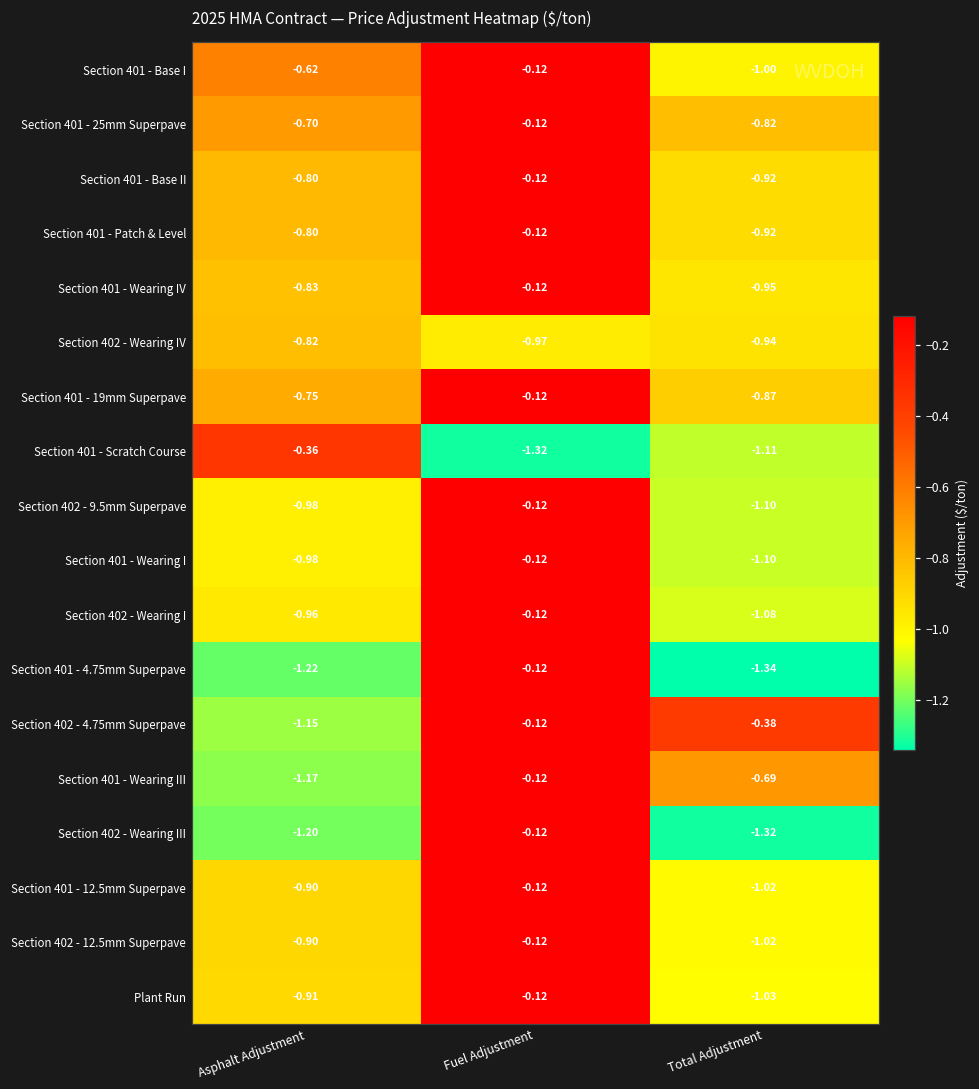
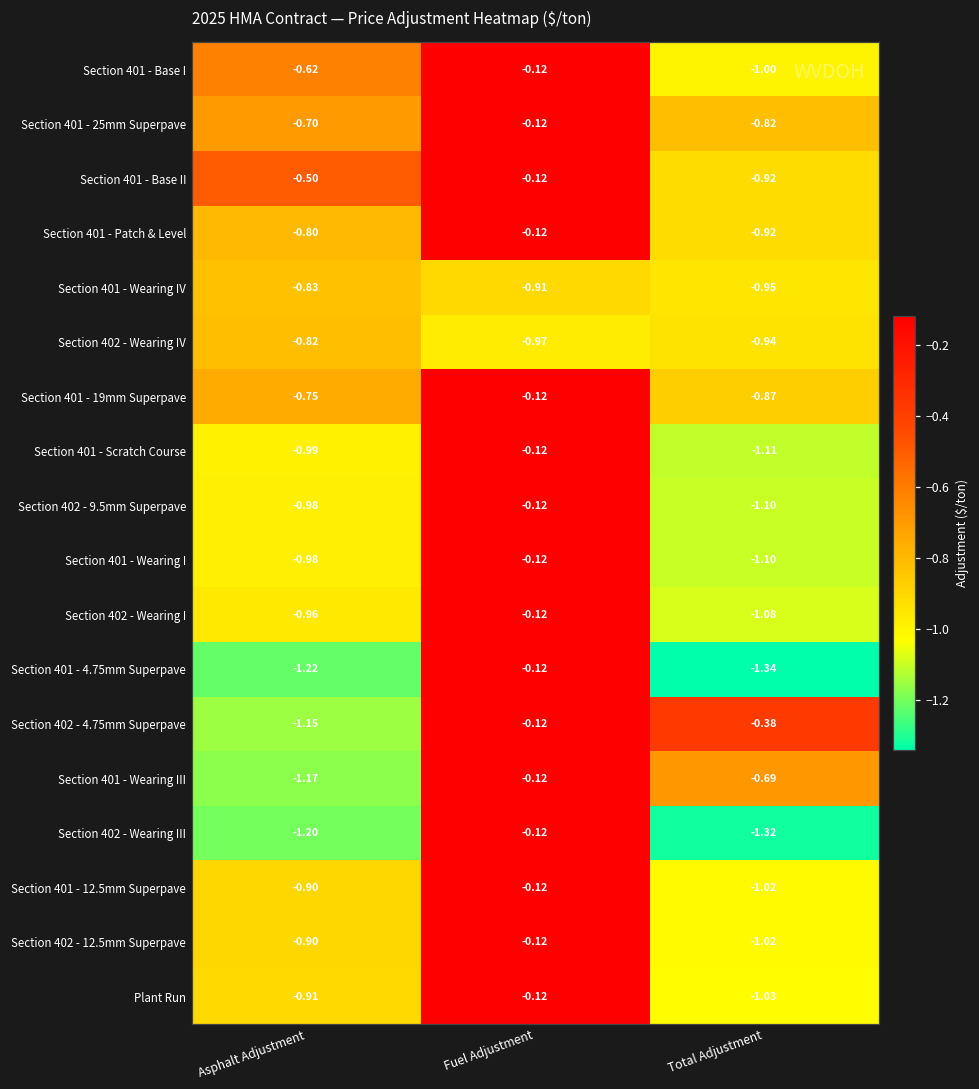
  {
    "Section 401 - Base I": {
      "Asphalt Adjustment": -0.62,
      "Fuel Adjustment": -0.12
    },
    "Section 401 - 25mm Superpave": {
      "Asphalt Adjustment": -0.70,
      "Fuel Adjustment": -0.12,
      "Total Adjustment": -0.82
    },
    "Section 401 - Base II": {
-     "Asphalt Adjustment": -0.80,
+     "Asphalt Adjustment": -0.50,
      "Fuel Adjustment": -0.12,
      "Total Adjustment": -0.92
    },
    "Section 401 - Patch & Level": {
      "Asphalt Adjustment": -0.80,
      "Fuel Adjustment": -0.12,
      "Total Adjustment": -0.92
    },
    "Section 401 - Wearing IV": {
      "Asphalt Adjustment": -0.83,
-     "Fuel Adjustment": -0.12,
+     "Fuel Adjustment": -0.91,
      "Total Adjustment": -0.95
    },
    "Section 402 - Wearing IV": {
      "Asphalt Adjustment": -0.82,
      "Fuel Adjustment": -0.97,
      "Total Adjustment": -0.94
    },
    "Section 401 - 19mm Superpave": {
      "Asphalt Adjustment": -0.75,
      "Fuel Adjustment": -0.12,
      "Total Adjustment": -0.87
    },
    "Section 401 - Scratch Course": {
-     "Asphalt Adjustment": -0.36,
-     "Fuel Adjustment": -1.32,
+     "Asphalt Adjustment": -0.99,
+     "Fuel Adjustment": -0.12,
      "Total Adjustment": -1.11
    },
    "Section 402 - 9.5mm Superpave": {
      "Asphalt Adjustment": -0.98,
      "Fuel Adjustment": -0.12,
      "Total Adjustment": -1.10
    },
    "Section 401 - Wearing I": {
      "Asphalt Adjustment": -0.98,
      "Fuel Adjustment": -0.12,
      "Total Adjustment": -1.10
    },
    "Section 402 - Wearing I": {
      "Asphalt Adjustment": -0.96,
      "Fuel Adjustment": -0.12,
      "Total Adjustment": -1.08
    },
    "Section 401 - 4.75mm Superpave": {
      "Asphalt Adjustment": -1.22,
      "Fuel Adjustment": -0.12,
      "Total Adjustment": -1.34
    },
    "Section 402 - 4.75mm Superpave": {
      "Asphalt Adjustment": -1.15,
      "Fuel Adjustment": -0.12,
      "Total Adjustment": -0.38
    },
    "Section 401 - Wearing III": {
      "Asphalt Adjustment": -1.17,
      "Fuel Adjustment": -0.12,
      "Total Adjustment": -0.69
    },
    "Section 402 - Wearing III": {
      "Asphalt Adjustment": -1.20,
      "Fuel Adjustment": -0.12,
      "Total Adjustment": -1.32
    },
    "Section 401 - 12.5mm Superpave": {
      "Asphalt Adjustment": -0.90,
      "Fuel Adjustment": -0.12,
      "Total Adjustment": -1.02
    },
    "Section 402 - 12.5mm Superpave": {
      "Asphalt Adjustment": -0.90,
      "Fuel Adjustment": -0.12,
      "Total Adjustment": -1.02
    },
    "Plant Run": {
      "Asphalt Adjustment": -0.91,
      "Fuel Adjustment": -0.12,
      "Total Adjustment": -1.03
    }
  }
